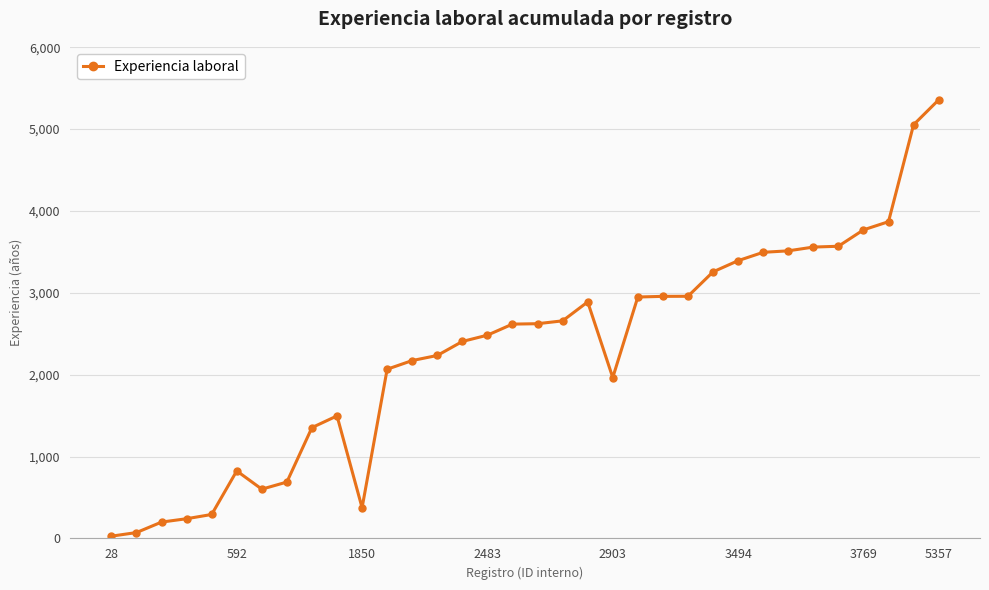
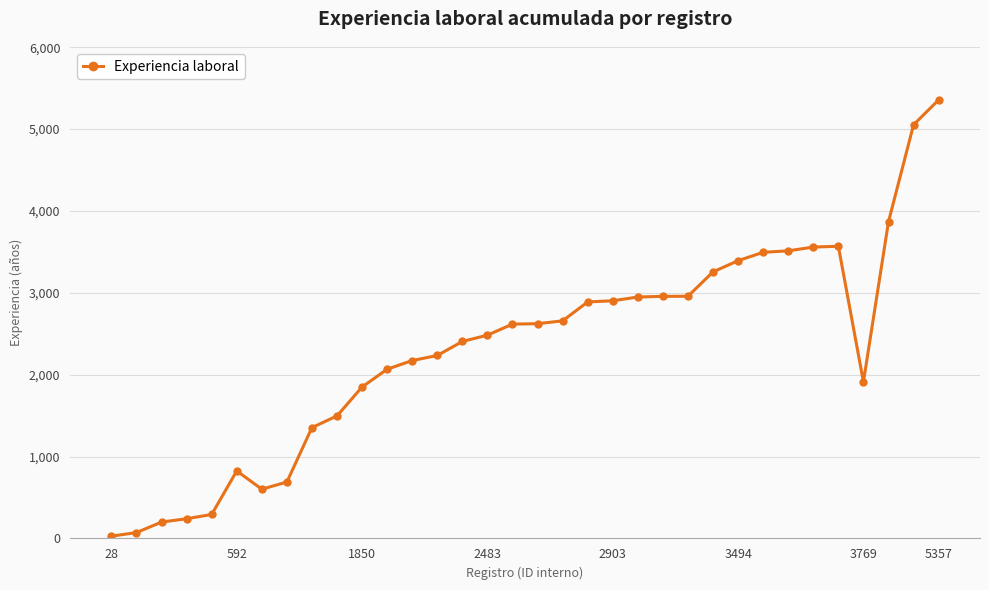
  {
    "28": "0",
    "592": "800",
-   "1850": "400",
+   "1850": "1,900",
    "2483": "2,500",
-   "2903": "2,000",
+   "2903": "2,900",
    "3494": "3,400",
-   "3769": "3,800",
+   "3769": "1,900",
    "5357": "5,400"
  }
